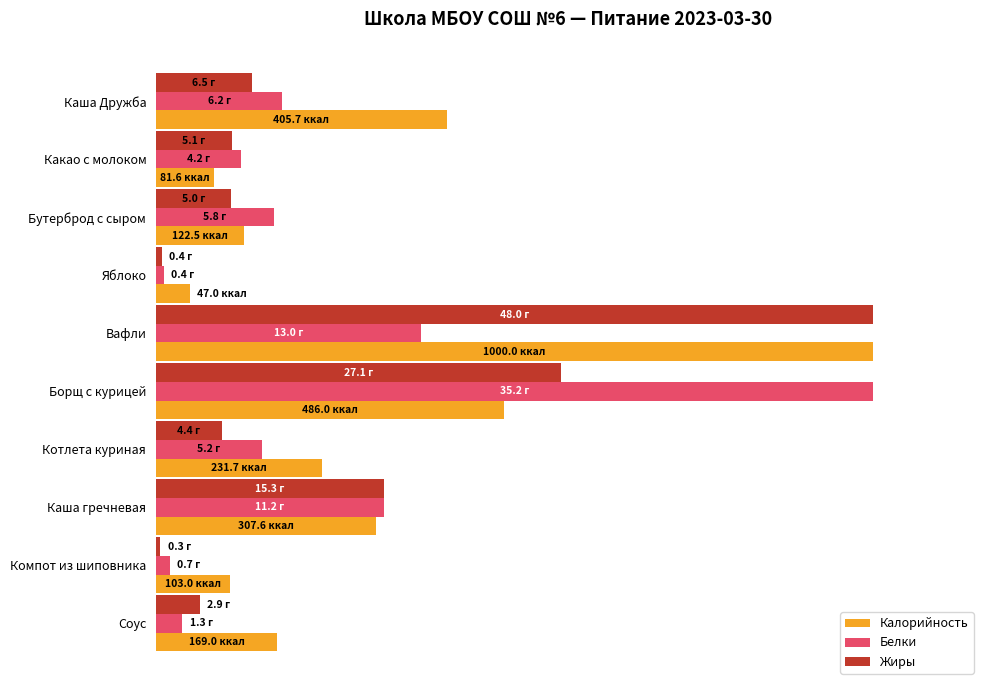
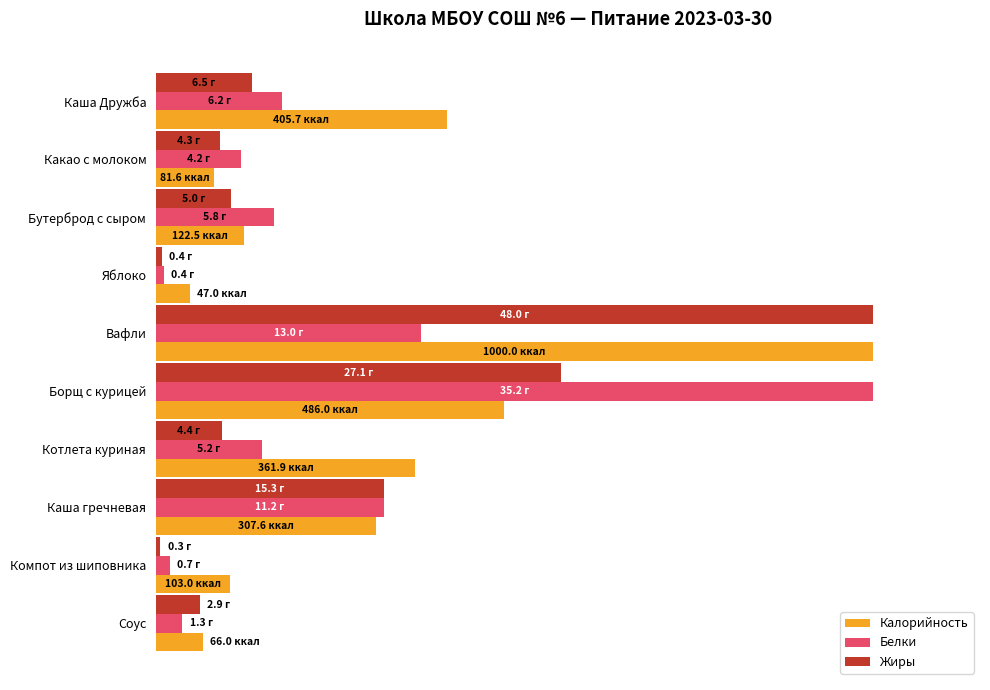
  {
    "Калорийность": {
-     "Котлета куриная": 231.7,
-     "Соус": 169.0
+     "Котлета куриная": 361.9,
+     "Соус": 66.0
    },
    "Жиры": {
-     "Какао с молоком": 5.1
+     "Какао с молоком": 4.3
    }
  }
